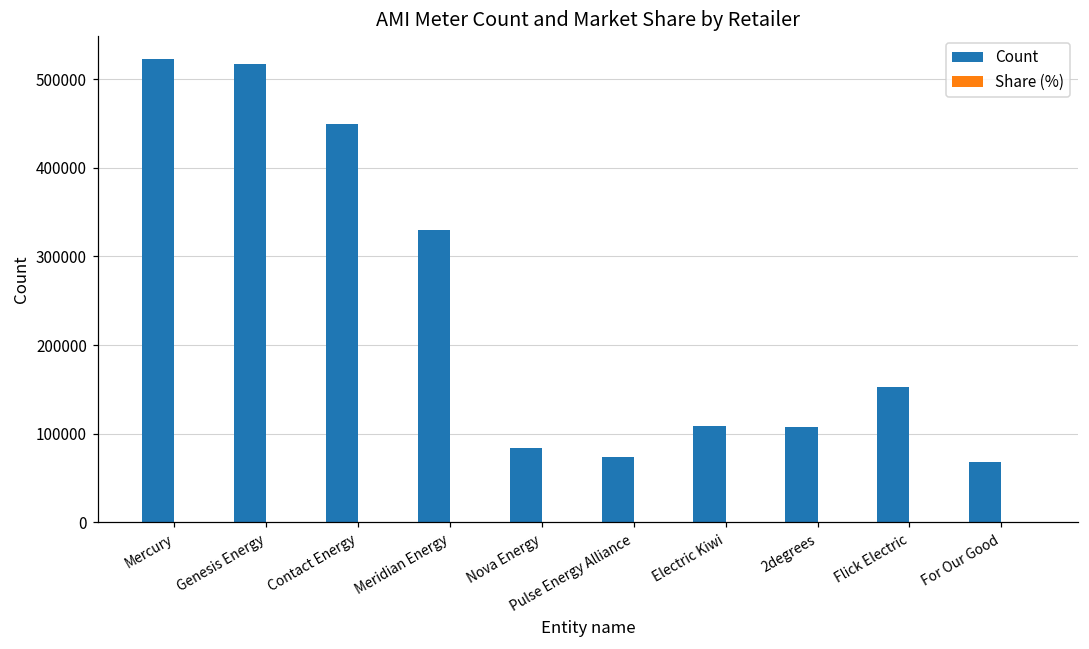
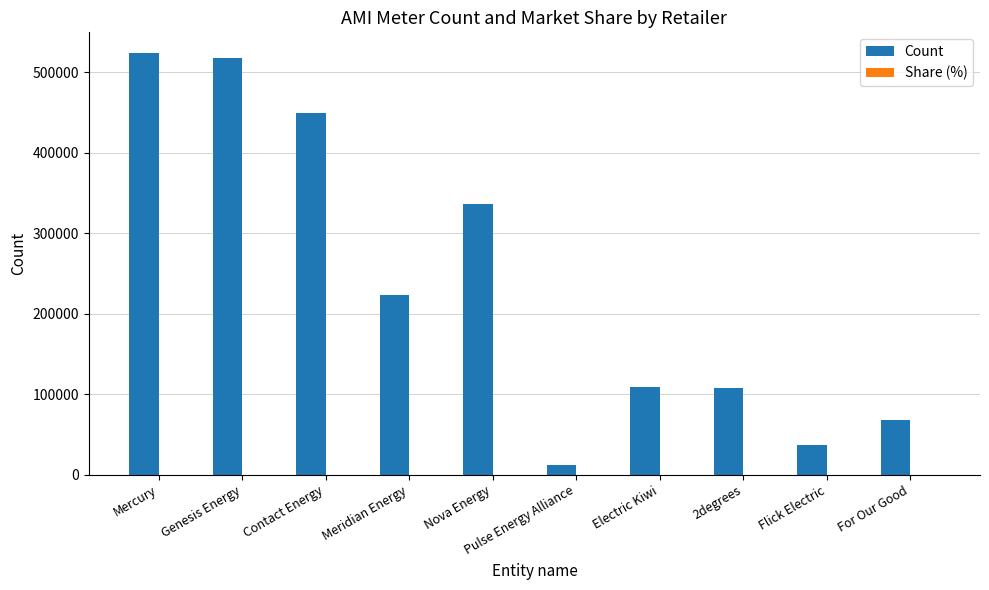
  {
    "Count": {
      "Mercury": 520000,
      "Genesis Energy": 520000,
      "Contact Energy": 450000,
-     "Meridian Energy": 330000,
-     "Nova Energy": 80000,
-     "Pulse Energy Alliance": 70000,
+     "Meridian Energy": 220000,
+     "Nova Energy": 340000,
+     "Pulse Energy Alliance": 10000,
      "Electric Kiwi": 110000,
      "2degrees": 110000,
-     "Flick Electric": 150000,
+     "Flick Electric": 40000,
      "For Our Good": 70000
    }
  }
